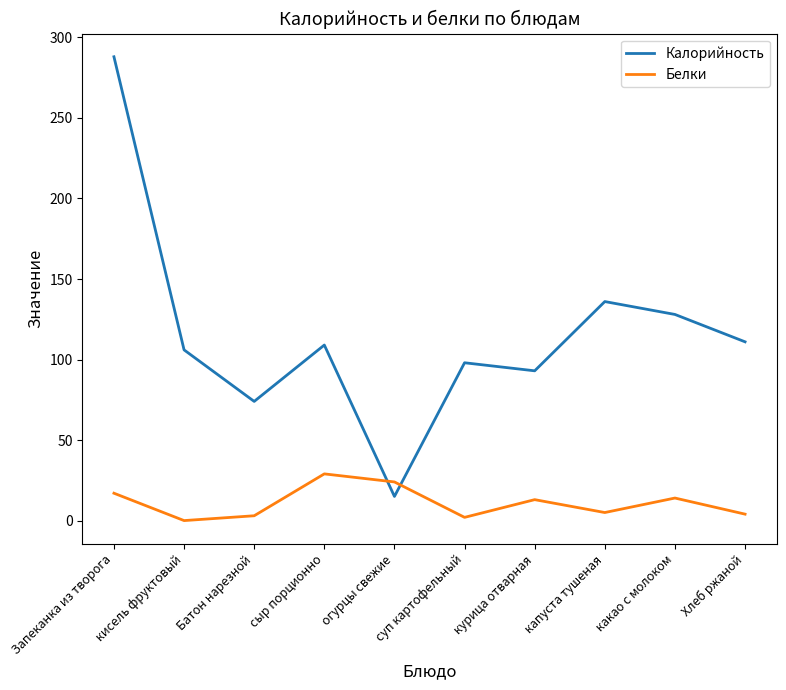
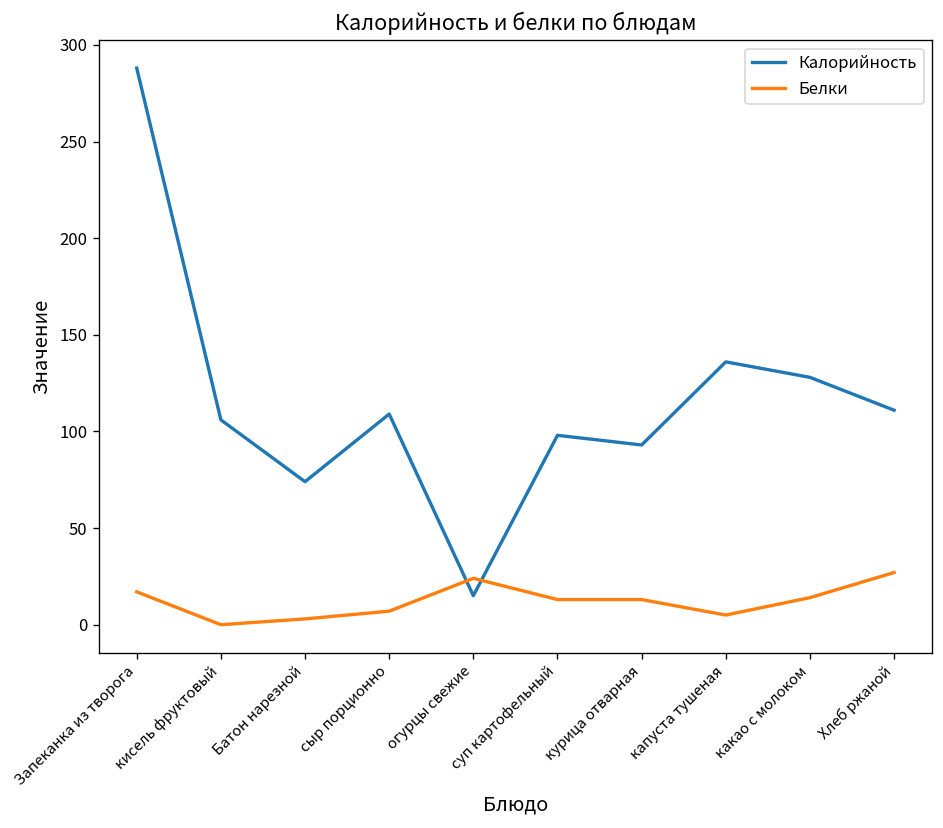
  {
    "Калорийность": {
      "Запеканка из творога": 288,
      "кисель фруктовый": 106,
      "Батон нарезной": 74,
      "сыр порционно": 109,
      "огурцы свежие": 15,
      "суп картофельный": 98,
      "курица отварная": 93,
      "капуста тушеная": 136,
      "какао с молоком": 128,
      "Хлеб ржаной": 111
    },
    "Белки": {
      "Запеканка из творога": 17,
      "кисель фруктовый": 0,
      "Батон нарезной": 3,
-     "сыр порционно": 29,
+     "сыр порционно": 7,
      "огурцы свежие": 24,
-     "суп картофельный": 2,
+     "суп картофельный": 13,
      "курица отварная": 13,
      "капуста тушеная": 5,
      "какао с молоком": 14,
-     "Хлеб ржаной": 4
+     "Хлеб ржаной": 27
    }
  }
